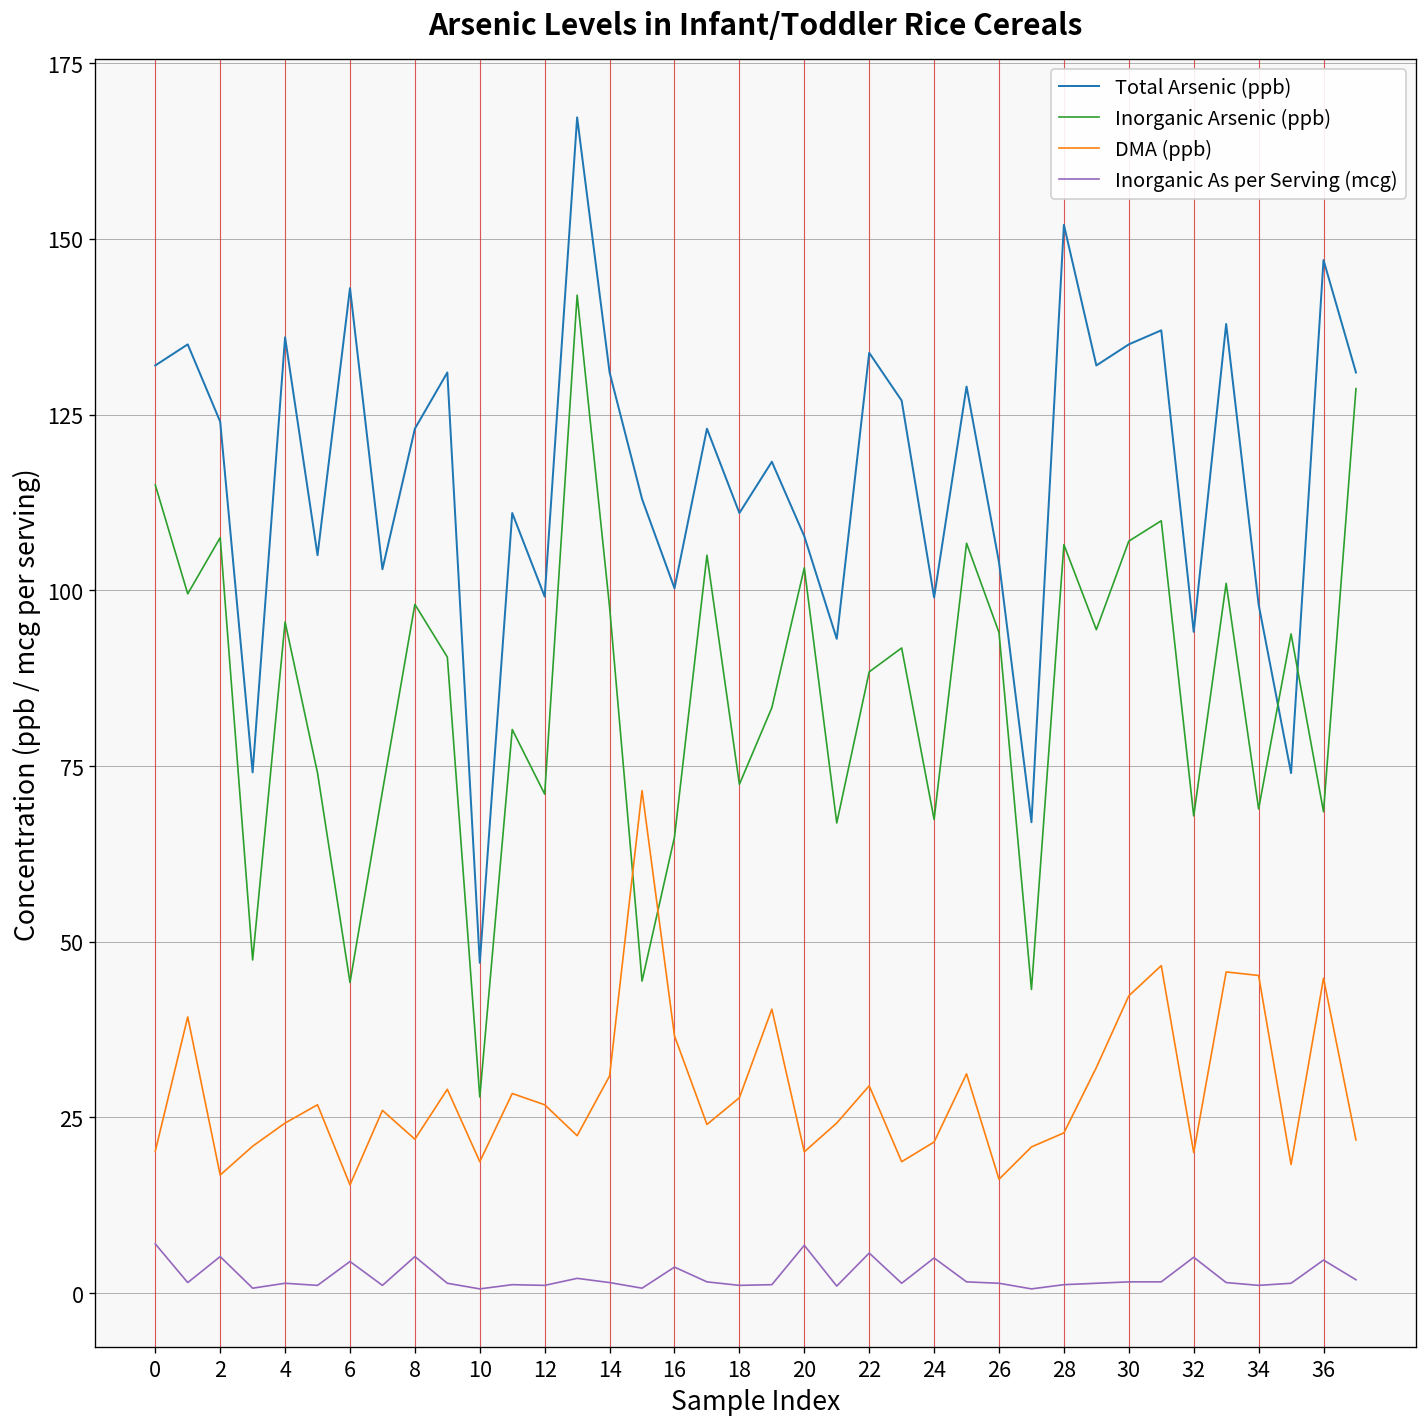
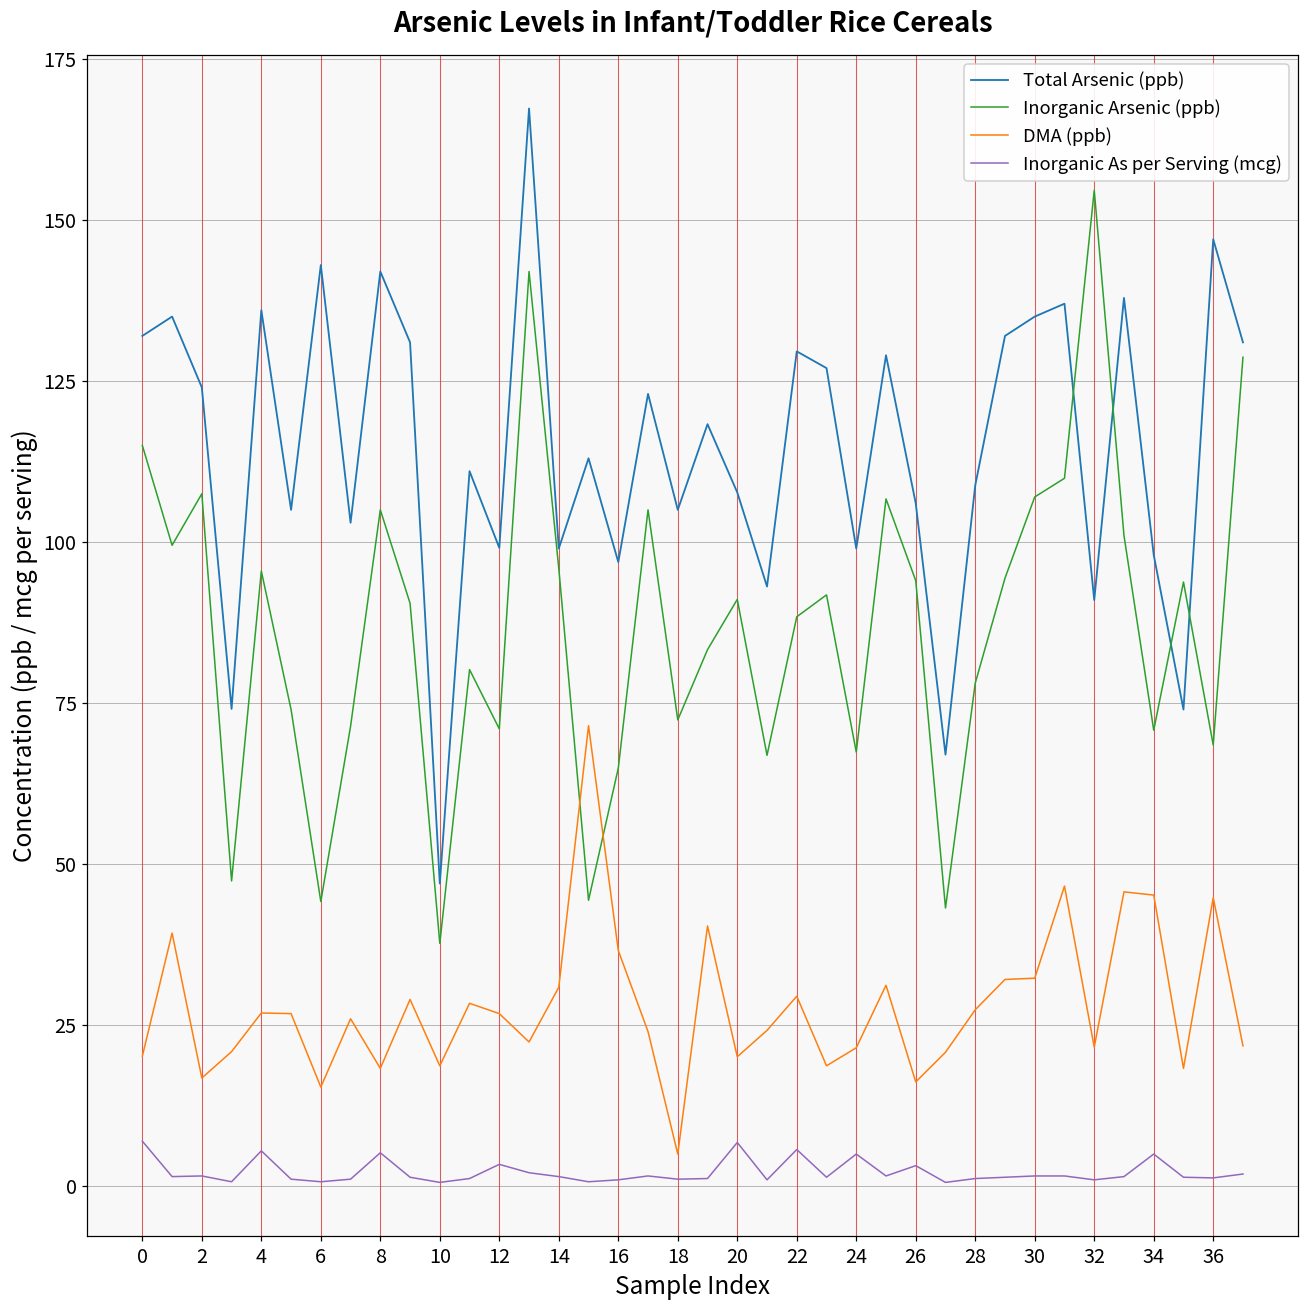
  {
    "Total Arsenic (ppb)": {
      "0": 132,
      "2": 124,
      "4": 136,
      "6": 143,
-     "8": 123,
+     "8": 142,
      "10": 47,
      "12": 99,
-     "14": 131,
-     "16": 100,
-     "18": 111,
+     "14": 99,
+     "16": 97,
+     "18": 105,
      "20": 108,
-     "22": 134,
+     "22": 130,
      "24": 99,
-     "26": 104,
-     "28": 152,
+     "26": 106,
+     "28": 109,
      "30": 135,
-     "32": 94,
+     "32": 91,
      "34": 98,
      "36": 147
    },
    "Inorganic Arsenic (ppb)": {
      "0": 115,
      "2": 108,
      "4": 96,
      "6": 44,
-     "8": 98,
-     "10": 28,
+     "8": 105,
+     "10": 38,
      "12": 71,
-     "14": 98,
+     "14": 96,
      "16": 65,
      "18": 72,
-     "20": 103,
+     "20": 91,
      "22": 88,
      "24": 67,
      "26": 94,
-     "28": 107,
+     "28": 78,
      "30": 107,
-     "32": 68,
-     "34": 69,
+     "32": 155,
+     "34": 71,
      "36": 69
    },
    "DMA (ppb)": {
      "0": 20,
      "2": 17,
-     "4": 24,
+     "4": 27,
      "6": 15,
-     "8": 22,
+     "8": 18,
      "10": 19,
      "12": 27,
      "14": 31,
      "16": 37,
-     "18": 28,
+     "18": 5,
      "20": 20,
      "22": 30,
      "24": 22,
      "26": 16,
-     "28": 23,
-     "30": 42,
-     "32": 20,
+     "28": 27,
+     "30": 32,
+     "32": 22,
      "34": 45,
      "36": 45
    },
    "Inorganic As per Serving (mcg)": {
      "0": 7,
-     "2": 5,
-     "4": 1,
-     "6": 5,
+     "2": 2,
+     "4": 6,
+     "6": 1,
      "8": 5,
      "10": 1,
-     "12": 1,
+     "12": 3,
      "14": 2,
-     "16": 4,
+     "16": 1,
      "18": 1,
      "20": 7,
      "22": 6,
      "24": 5,
-     "26": 1,
+     "26": 3,
      "28": 1,
      "30": 2,
-     "32": 5,
-     "34": 1,
-     "36": 5
+     "32": 1,
+     "34": 5,
+     "36": 1
    }
  }
